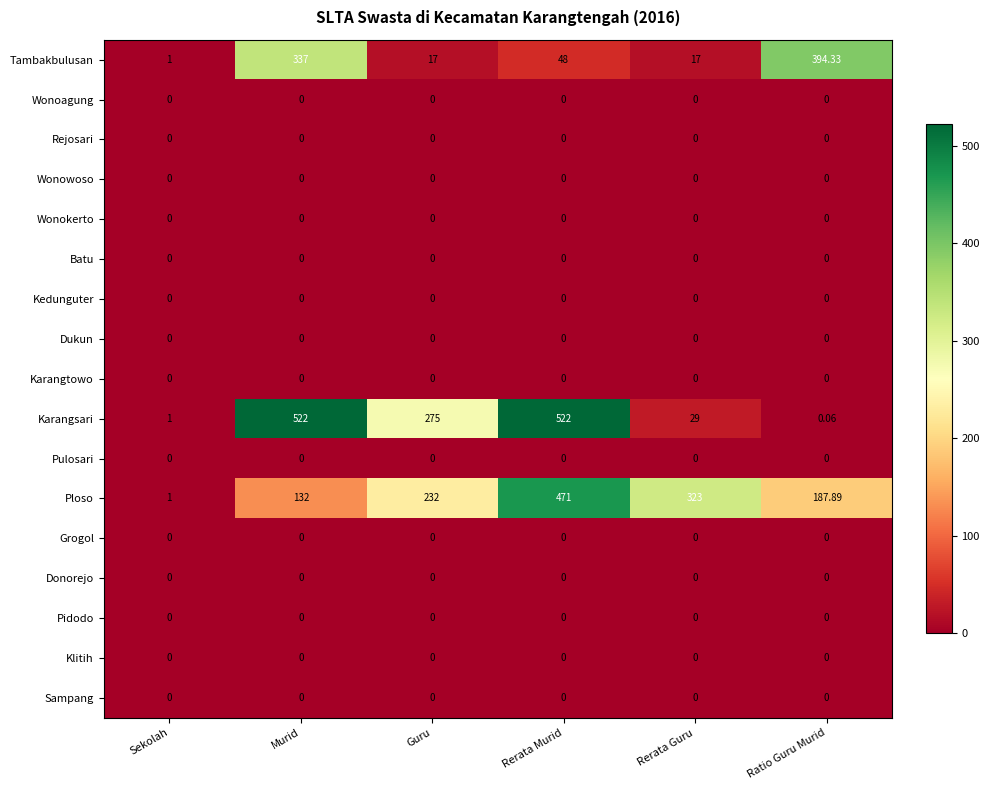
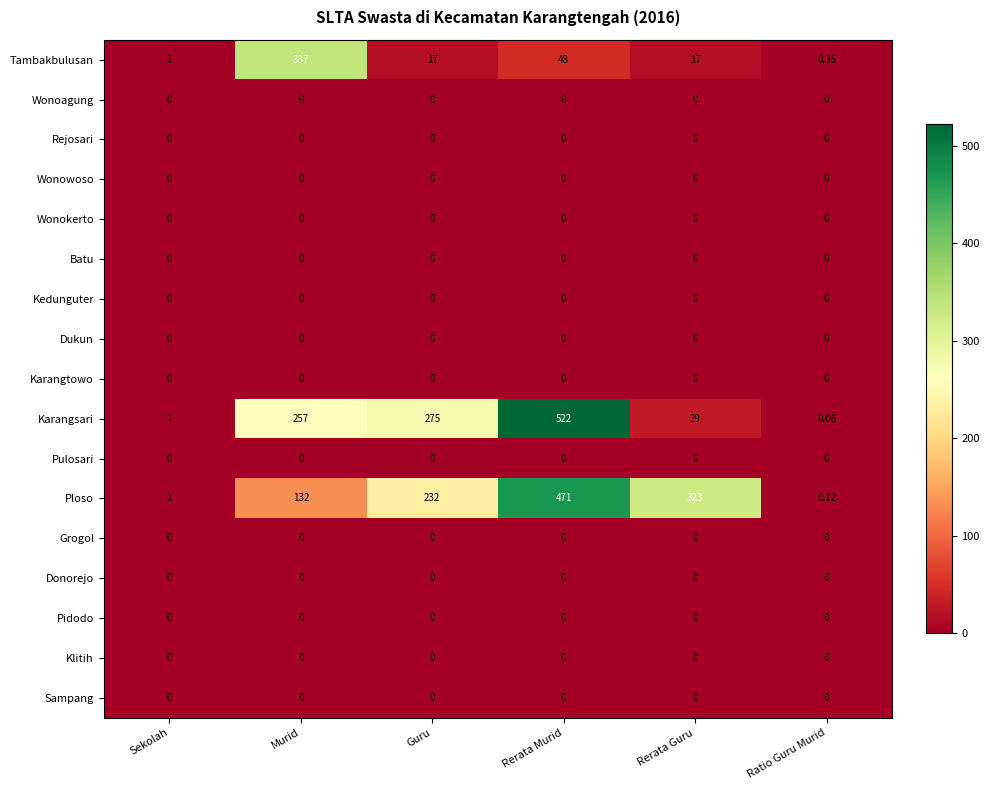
  {
    "Tambakbulusan": {
      "Sekolah": 1,
      "Murid": 337,
      "Guru": 17,
      "Rerata Murid": 48,
      "Rerata Guru": 17,
-     "Ratio Guru Murid": 394.33
+     "Ratio Guru Murid": 0.35
    },
    "Wonoagung": {
      "Sekolah": 0,
      "Murid": 0,
      "Guru": 0,
      "Rerata Murid": 0,
      "Rerata Guru": 0,
      "Ratio Guru Murid": 0
    },
    "Rejosari": {
      "Sekolah": 0,
      "Murid": 0,
      "Guru": 0,
      "Rerata Murid": 0,
      "Rerata Guru": 0,
      "Ratio Guru Murid": 0
    },
    "Wonowoso": {
      "Sekolah": 0,
      "Murid": 0,
      "Guru": 0,
      "Rerata Murid": 0,
      "Rerata Guru": 0,
      "Ratio Guru Murid": 0
    },
    "Wonokerto": {
      "Sekolah": 0,
      "Murid": 0,
      "Guru": 0,
      "Rerata Murid": 0,
      "Rerata Guru": 0,
      "Ratio Guru Murid": 0
    },
    "Batu": {
      "Sekolah": 0,
      "Murid": 0,
      "Guru": 0,
      "Rerata Murid": 0,
      "Rerata Guru": 0,
      "Ratio Guru Murid": 0
    },
    "Kedunguter": {
      "Sekolah": 0,
      "Murid": 0,
      "Guru": 0,
      "Rerata Murid": 0,
      "Rerata Guru": 0,
      "Ratio Guru Murid": 0
    },
    "Dukun": {
      "Sekolah": 0,
      "Murid": 0,
      "Guru": 0,
      "Rerata Murid": 0,
      "Rerata Guru": 0,
      "Ratio Guru Murid": 0
    },
    "Karangtowo": {
      "Sekolah": 0,
      "Murid": 0,
      "Guru": 0,
      "Rerata Murid": 0,
      "Rerata Guru": 0,
      "Ratio Guru Murid": 0
    },
    "Karangsari": {
      "Sekolah": 1,
-     "Murid": 522,
+     "Murid": 257,
      "Guru": 275,
      "Rerata Murid": 522,
      "Rerata Guru": 29,
      "Ratio Guru Murid": 0.06
    },
    "Pulosari": {
      "Sekolah": 0,
      "Murid": 0,
      "Guru": 0,
      "Rerata Murid": 0,
      "Rerata Guru": 0,
      "Ratio Guru Murid": 0
    },
    "Ploso": {
      "Sekolah": 1,
      "Murid": 132,
      "Guru": 232,
      "Rerata Murid": 471,
      "Rerata Guru": 323,
-     "Ratio Guru Murid": 187.89
+     "Ratio Guru Murid": 0.12
    },
    "Grogol": {
      "Sekolah": 0,
      "Murid": 0,
      "Guru": 0,
      "Rerata Murid": 0,
      "Rerata Guru": 0,
      "Ratio Guru Murid": 0
    },
    "Donorejo": {
      "Sekolah": 0,
      "Murid": 0,
      "Guru": 0,
      "Rerata Murid": 0,
      "Rerata Guru": 0,
      "Ratio Guru Murid": 0
    },
    "Pidodo": {
      "Sekolah": 0,
      "Murid": 0,
      "Guru": 0,
      "Rerata Murid": 0,
      "Rerata Guru": 0,
      "Ratio Guru Murid": 0
    },
    "Klitih": {
      "Sekolah": 0,
      "Murid": 0,
      "Guru": 0,
      "Rerata Murid": 0,
      "Rerata Guru": 0,
      "Ratio Guru Murid": 0
    },
    "Sampang": {
      "Sekolah": 0,
      "Murid": 0,
      "Guru": 0,
      "Rerata Murid": 0,
      "Rerata Guru": 0,
      "Ratio Guru Murid": 0
    }
  }
